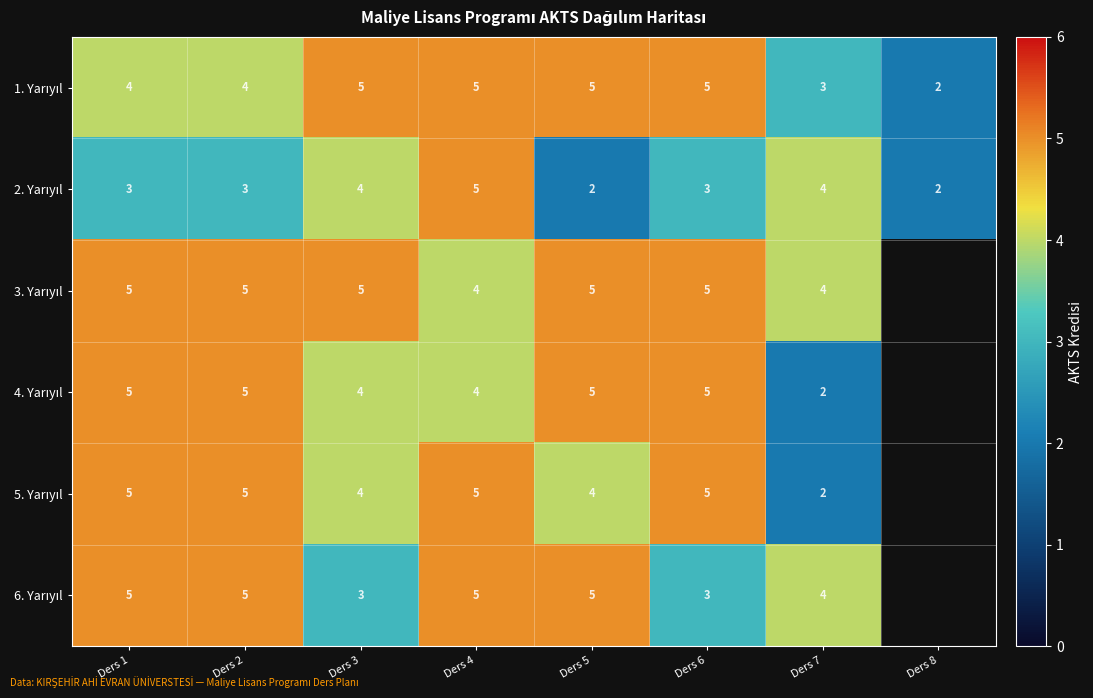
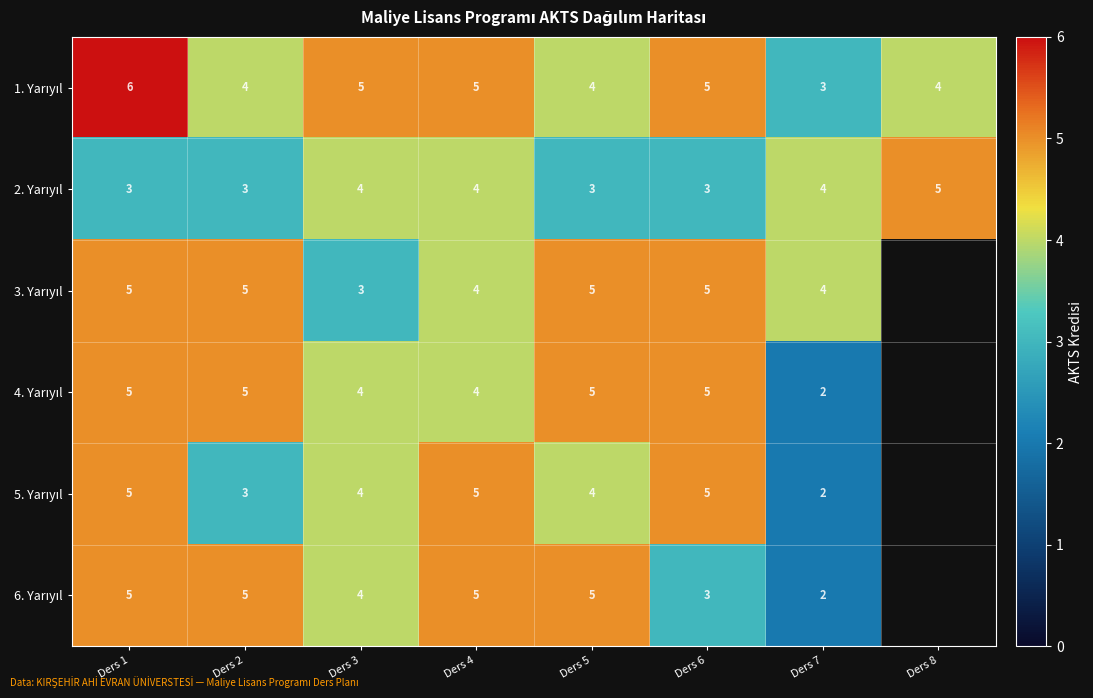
  {
    "1. Yarıyıl": {
-     "Ders 1": 4,
+     "Ders 1": 6,
      "Ders 2": 4,
      "Ders 3": 5,
      "Ders 4": 5,
-     "Ders 5": 5,
+     "Ders 5": 4,
      "Ders 6": 5,
      "Ders 7": 3,
-     "Ders 8": 2
+     "Ders 8": 4
    },
    "2. Yarıyıl": {
      "Ders 1": 3,
      "Ders 2": 3,
      "Ders 3": 4,
-     "Ders 4": 5,
-     "Ders 5": 2,
+     "Ders 4": 4,
+     "Ders 5": 3,
      "Ders 6": 3,
      "Ders 7": 4,
-     "Ders 8": 2
+     "Ders 8": 5
    },
    "3. Yarıyıl": {
      "Ders 1": 5,
      "Ders 2": 5,
-     "Ders 3": 5,
+     "Ders 3": 3,
      "Ders 4": 4,
      "Ders 5": 5,
      "Ders 6": 5,
      "Ders 7": 4
    },
    "4. Yarıyıl": {
      "Ders 1": 5,
      "Ders 2": 5,
      "Ders 3": 4,
      "Ders 4": 4,
      "Ders 5": 5,
      "Ders 6": 5,
      "Ders 7": 2
    },
    "5. Yarıyıl": {
      "Ders 1": 5,
-     "Ders 2": 5,
+     "Ders 2": 3,
      "Ders 3": 4,
      "Ders 4": 5,
      "Ders 5": 4,
      "Ders 6": 5,
      "Ders 7": 2
    },
    "6. Yarıyıl": {
      "Ders 1": 5,
      "Ders 2": 5,
-     "Ders 3": 3,
+     "Ders 3": 4,
      "Ders 4": 5,
      "Ders 5": 5,
      "Ders 6": 3,
-     "Ders 7": 4
+     "Ders 7": 2
    }
  }
